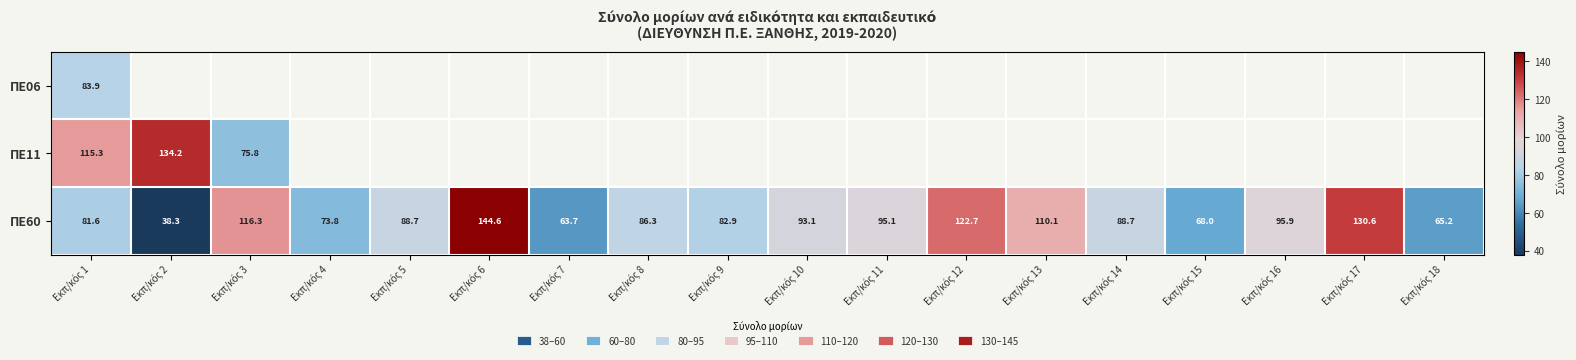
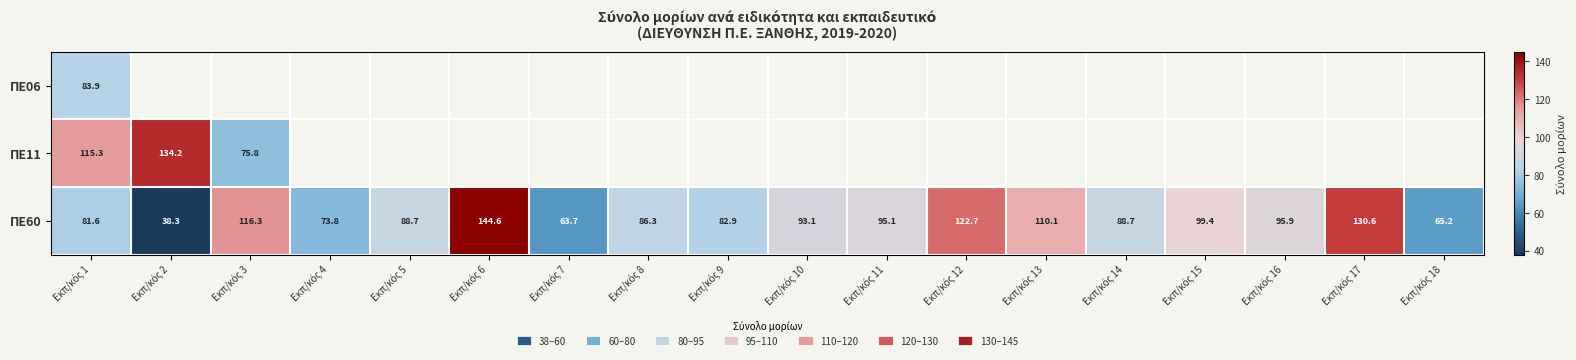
  {
    "ΠΕ06": {
      "Εκπ/κός 1": 83.9
    },
    "ΠΕ11": {
      "Εκπ/κός 1": 115.3,
      "Εκπ/κός 2": 134.2,
      "Εκπ/κός 3": 75.8
    },
    "ΠΕ60": {
      "Εκπ/κός 1": 81.6,
      "Εκπ/κός 2": 38.3,
      "Εκπ/κός 3": 116.3,
      "Εκπ/κός 4": 73.8,
      "Εκπ/κός 5": 88.7,
      "Εκπ/κός 6": 144.6,
      "Εκπ/κός 7": 63.7,
      "Εκπ/κός 8": 86.3,
      "Εκπ/κός 9": 82.9,
      "Εκπ/κός 10": 93.1,
      "Εκπ/κός 11": 95.1,
      "Εκπ/κός 12": 122.7,
      "Εκπ/κός 13": 110.1,
      "Εκπ/κός 14": 88.7,
-     "Εκπ/κός 15": 68.0,
+     "Εκπ/κός 15": 99.4,
      "Εκπ/κός 16": 95.9,
      "Εκπ/κός 17": 130.6,
      "Εκπ/κός 18": 65.2
    }
  }
